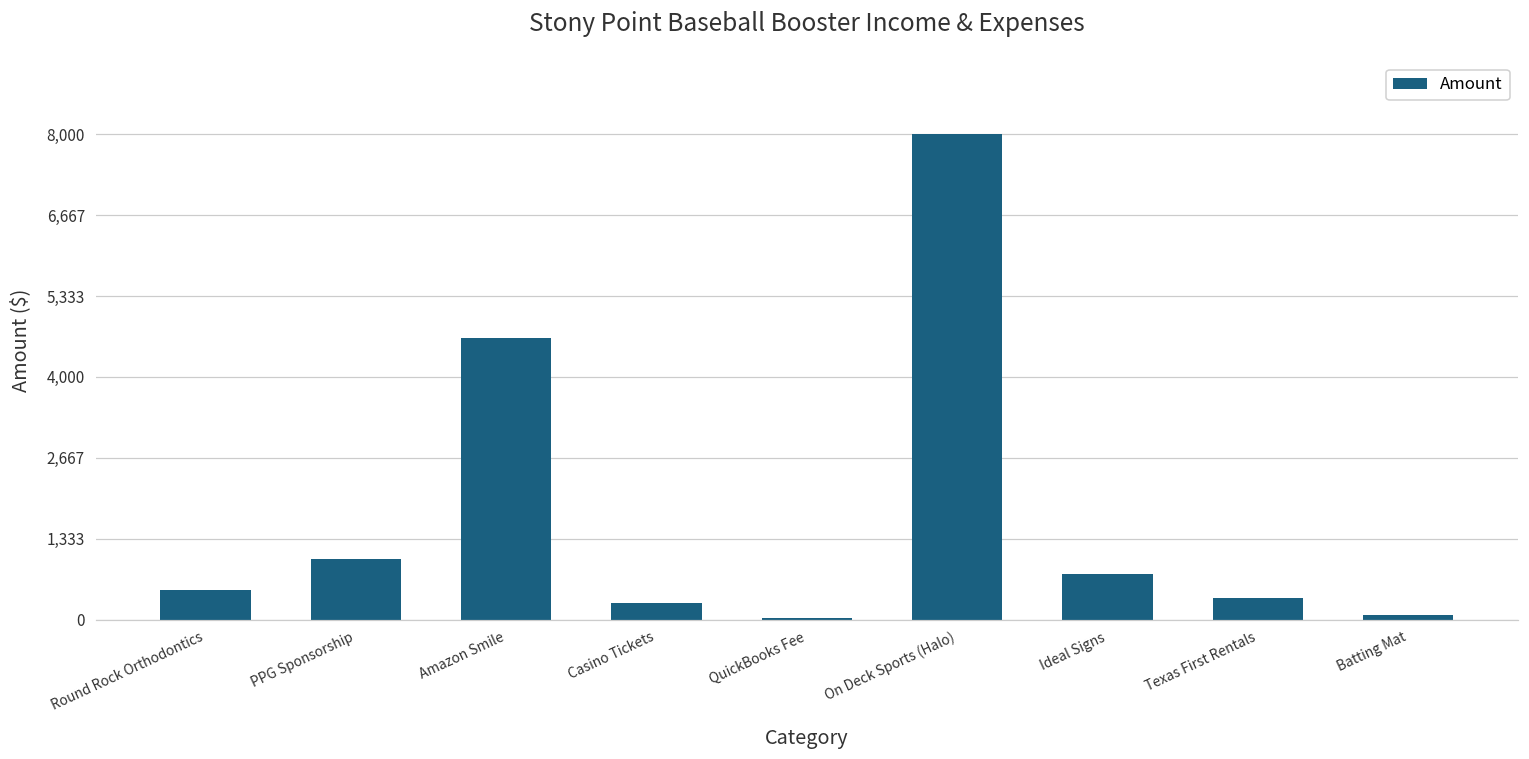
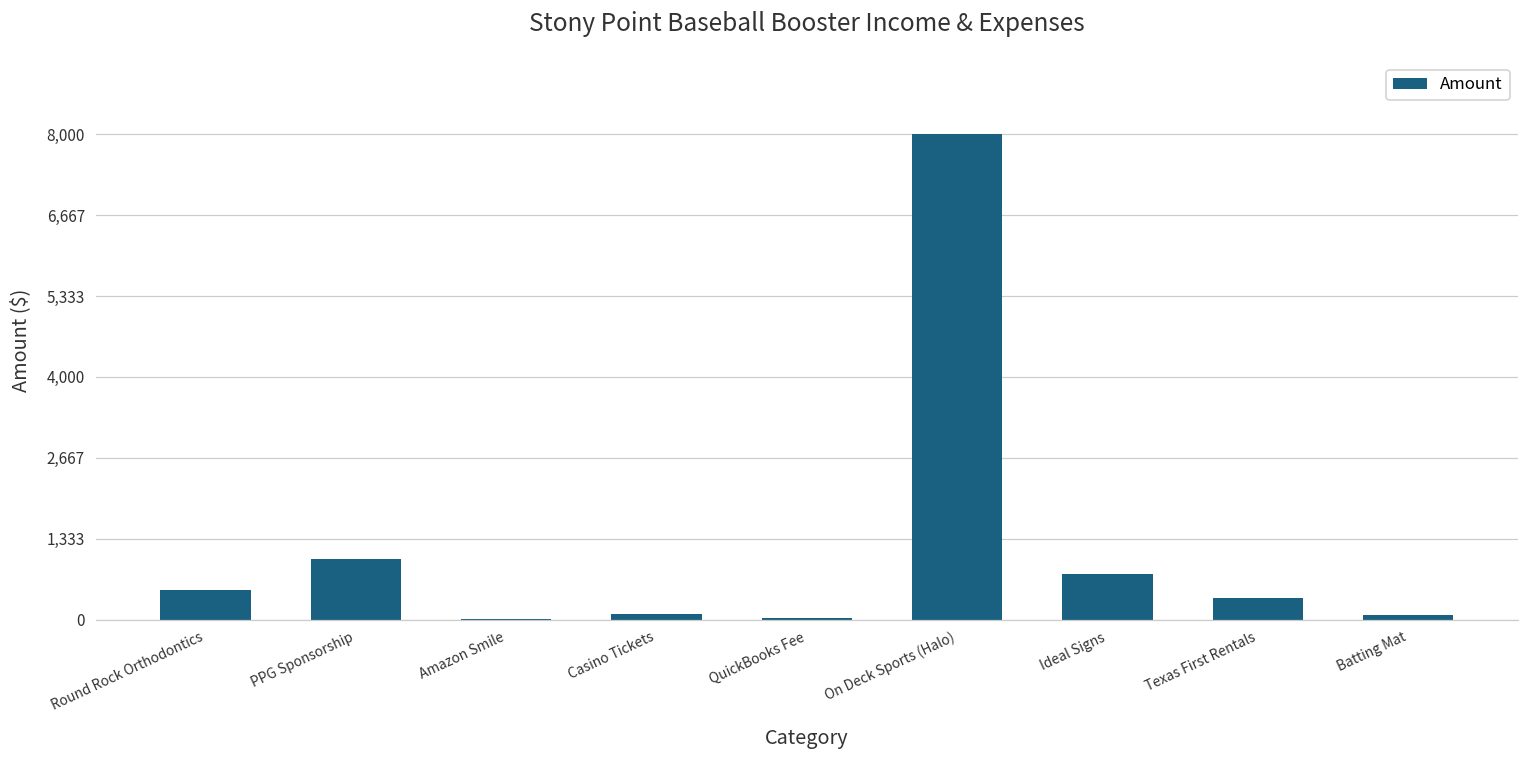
  {
    "Round Rock Orthodontics": "500",
    "PPG Sponsorship": "1,000",
-   "Amazon Smile": "4,600",
-   "Casino Tickets": "300",
+   "Amazon Smile": "0",
+   "Casino Tickets": "100",
    "On Deck Sports (Halo)": "8,000",
    "Ideal Signs": "800",
    "Texas First Rentals": "400",
    "Batting Mat": "100"
  }
